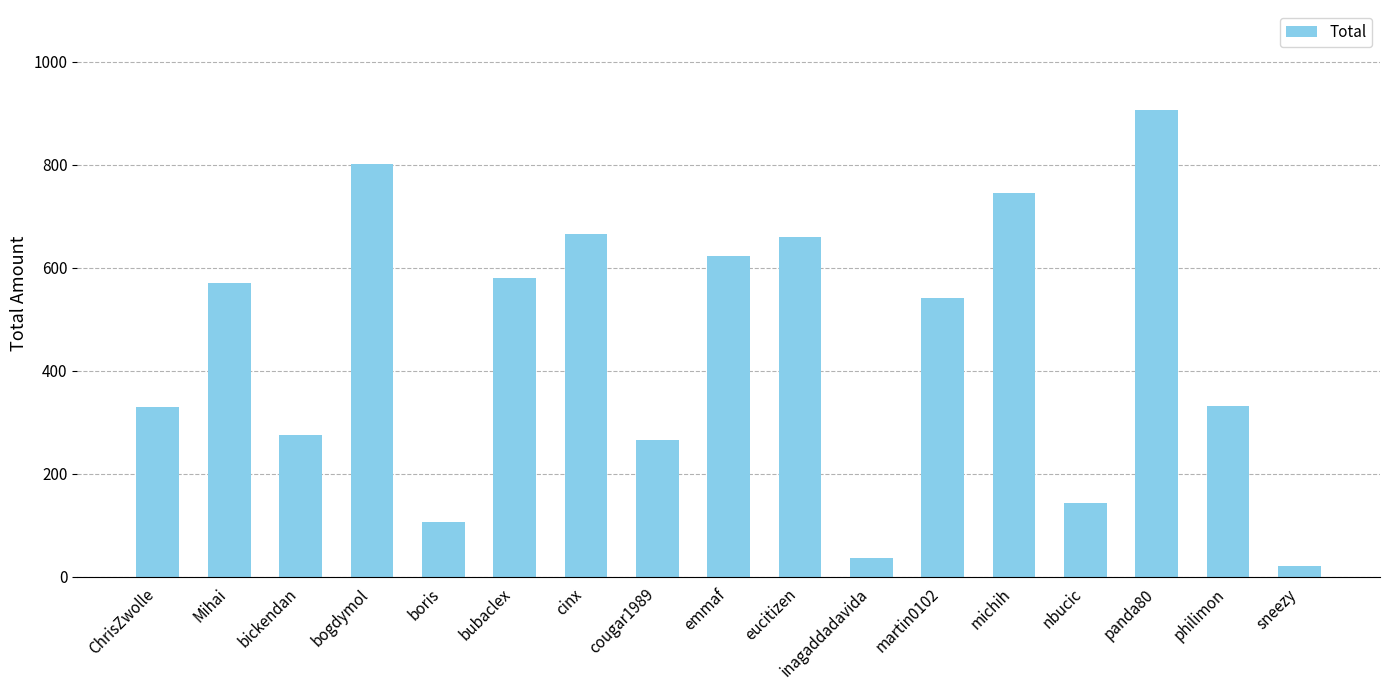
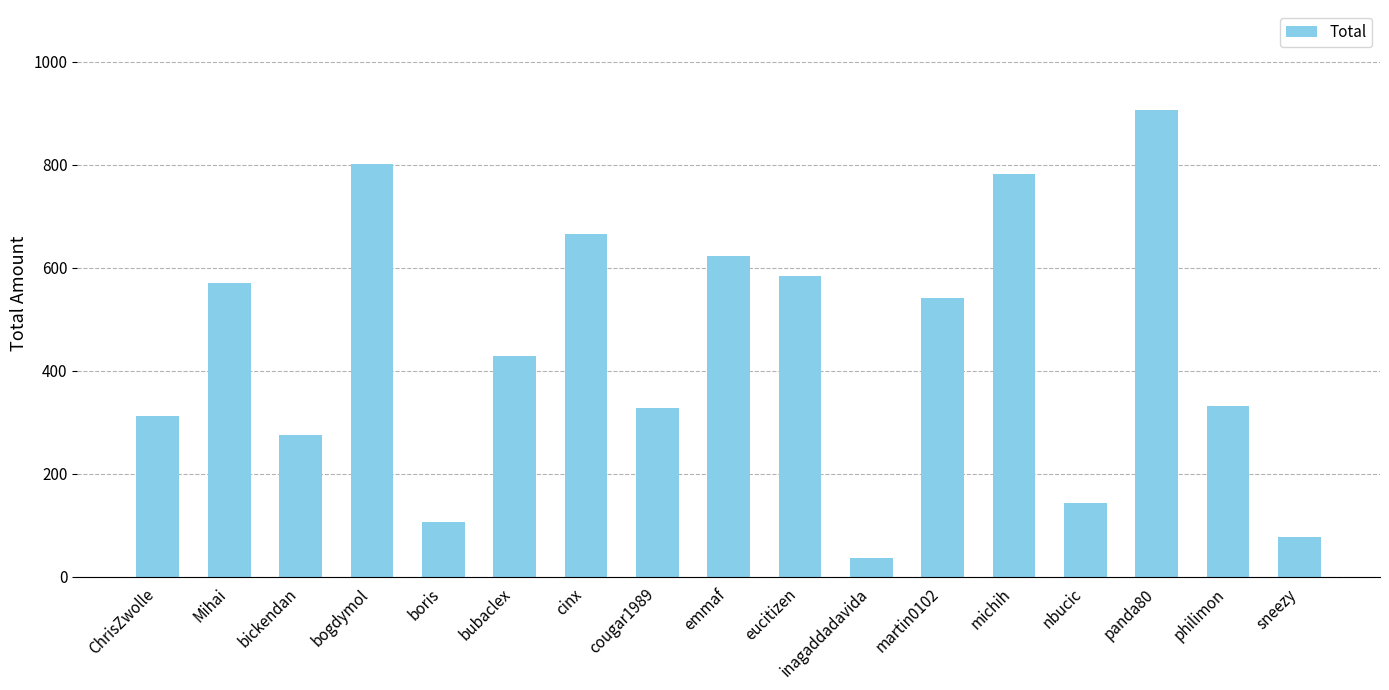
  {
-   "ChrisZwolle": 330,
+   "ChrisZwolle": 310,
    "Mihai": 570,
    "bickendan": 280,
    "bogdymol": 800,
    "boris": 110,
-   "bubaclex": 580,
+   "bubaclex": 430,
    "cinx": 660,
-   "cougar1989": 270,
+   "cougar1989": 330,
    "emmaf": 620,
-   "eucitizen": 660,
+   "eucitizen": 580,
    "inagaddadavida": 40,
    "martin0102": 540,
-   "michih": 740,
+   "michih": 780,
    "nbucic": 140,
    "panda80": 910,
    "philimon": 330,
-   "sneezy": 20
+   "sneezy": 80
  }
